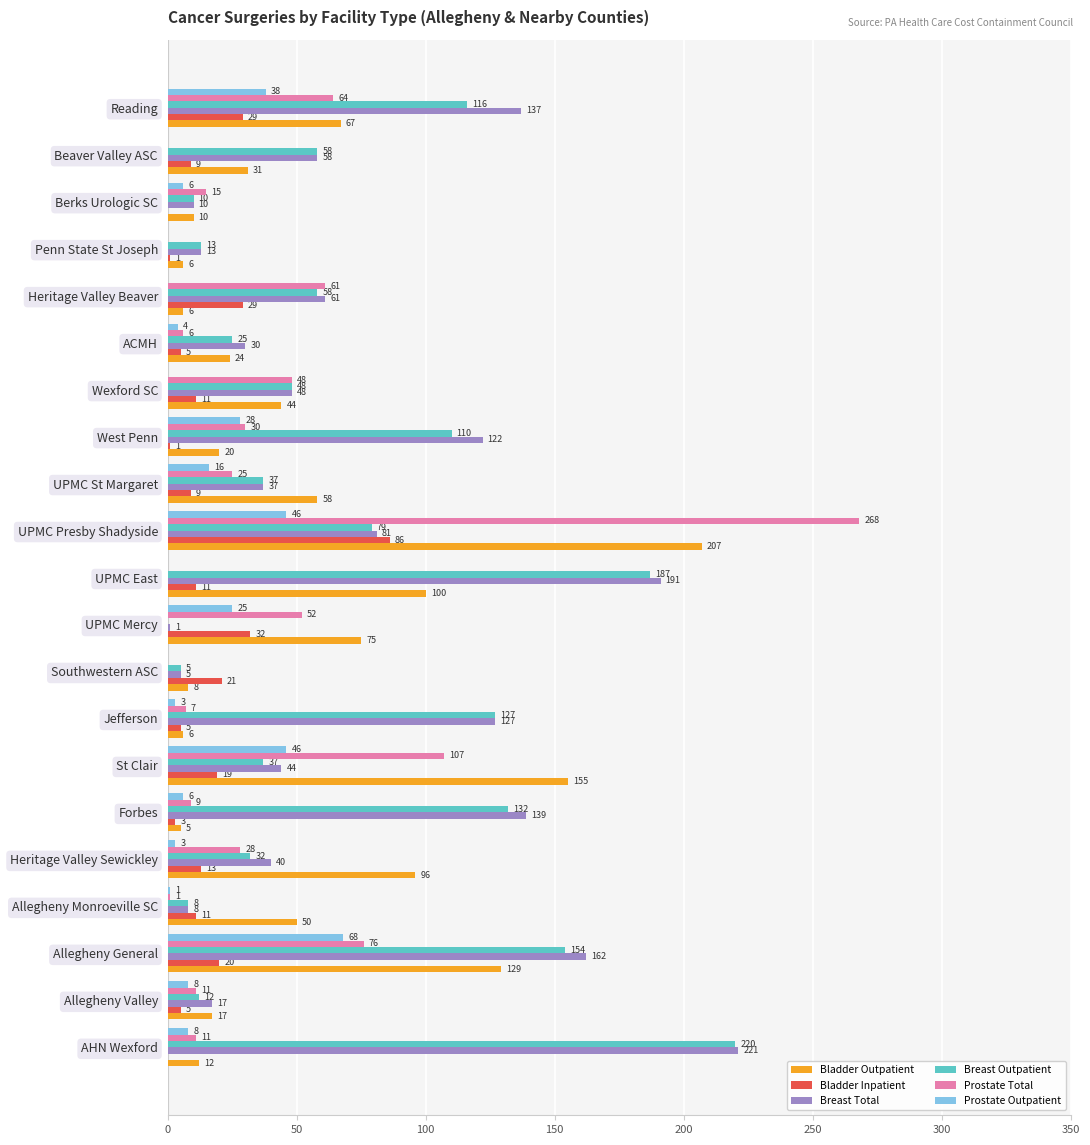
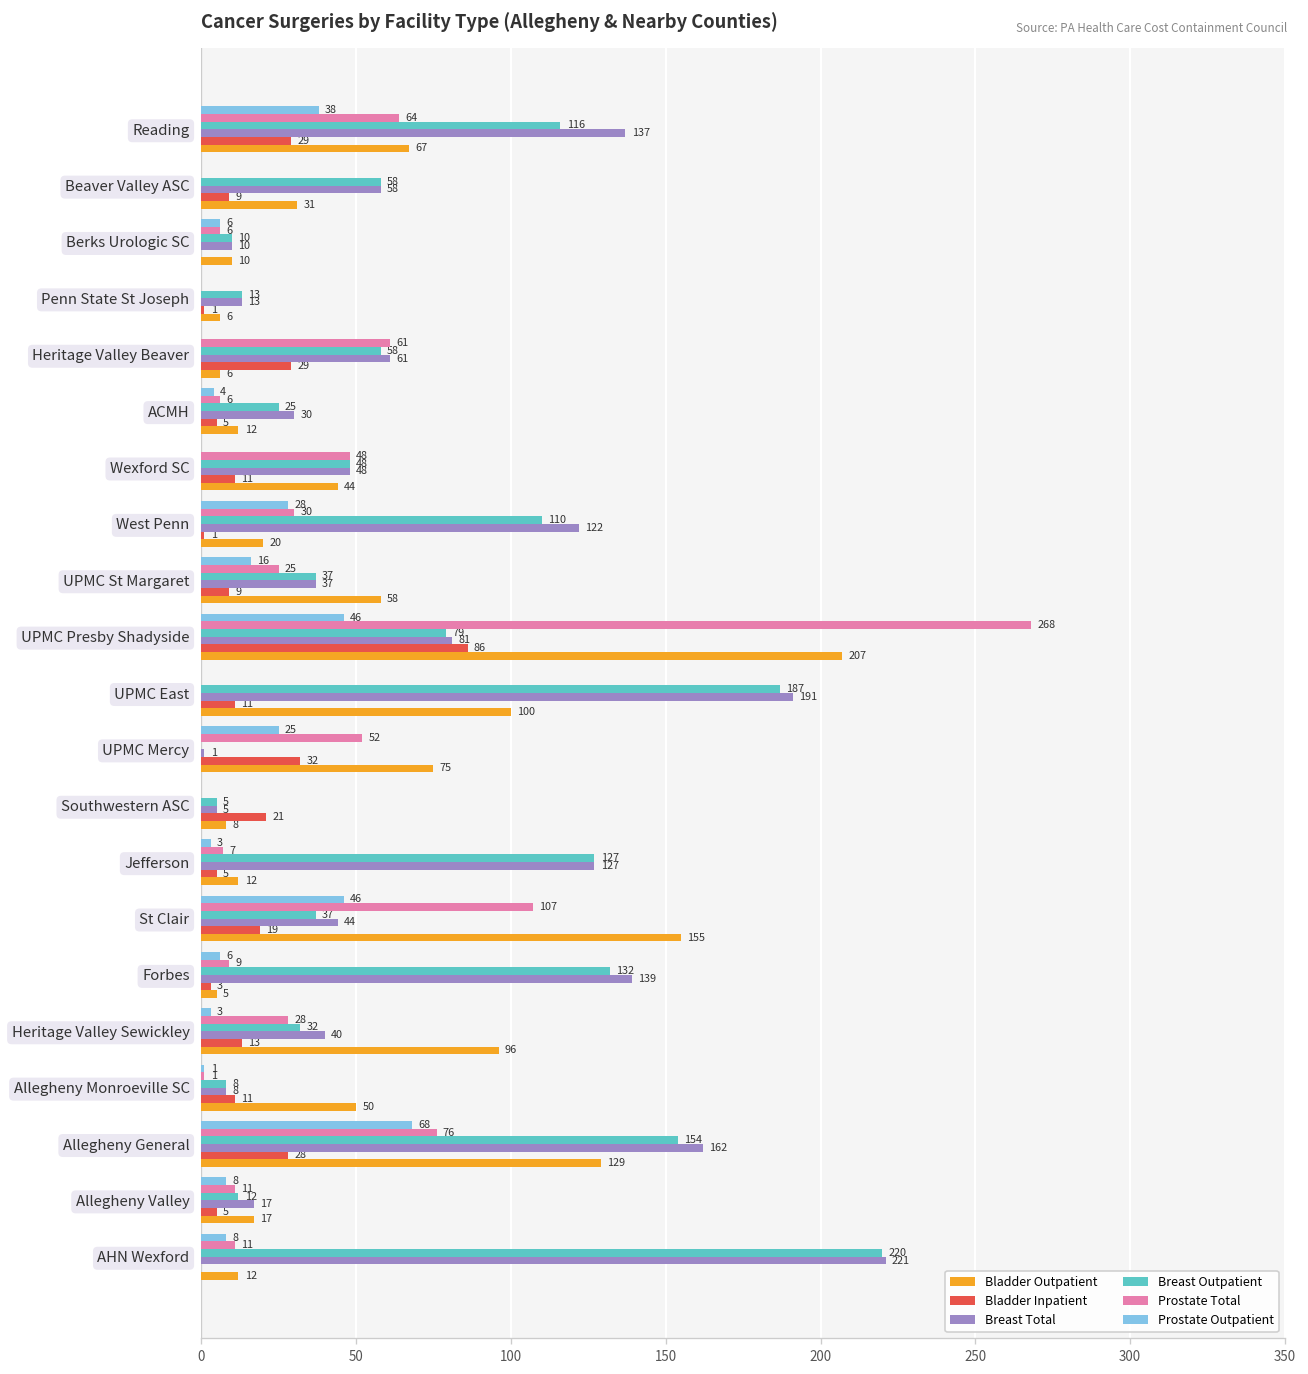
  {
    "Bladder Outpatient": {
      "Reading": 67,
      "Beaver Valley ASC": 31,
      "Berks Urologic SC": 10,
      "Penn State St Joseph": 6,
      "Heritage Valley Beaver": 6,
-     "ACMH": 24,
+     "ACMH": 12,
      "Wexford SC": 44,
      "West Penn": 20,
      "UPMC St Margaret": 58,
      "UPMC Presby Shadyside": 207,
      "UPMC East": 100,
      "UPMC Mercy": 75,
      "Southwestern ASC": 8,
-     "Jefferson": 6,
+     "Jefferson": 12,
      "St Clair": 155,
      "Forbes": 5,
      "Heritage Valley Sewickley": 96,
      "Allegheny Monroeville SC": 50,
      "Allegheny General": 129,
      "Allegheny Valley": 17,
      "AHN Wexford": 12
    },
    "Bladder Inpatient": {
      "Reading": 29,
      "Beaver Valley ASC": 9,
      "Penn State St Joseph": 1,
      "Heritage Valley Beaver": 29,
      "ACMH": 5,
      "Wexford SC": 11,
      "West Penn": 1,
      "UPMC St Margaret": 9,
      "UPMC Presby Shadyside": 86,
      "UPMC East": 11,
      "UPMC Mercy": 32,
      "Southwestern ASC": 21,
      "Jefferson": 5,
      "St Clair": 19,
      "Forbes": 3,
      "Heritage Valley Sewickley": 13,
      "Allegheny Monroeville SC": 11,
-     "Allegheny General": 20,
+     "Allegheny General": 28,
      "Allegheny Valley": 5
    },
    "Breast Total": {
      "Reading": 137,
      "Heritage Valley Beaver": 61,
      "ACMH": 30,
      "West Penn": 122,
      "UPMC Presby Shadyside": 81,
      "UPMC East": 191,
      "UPMC Mercy": 1,
      "St Clair": 44,
      "Forbes": 139,
      "Heritage Valley Sewickley": 40,
      "Allegheny General": 162,
      "Allegheny Valley": 17
    },
    "Prostate Total": {
      "Reading": 64,
-     "Berks Urologic SC": 15,
+     "Berks Urologic SC": 6,
      "Heritage Valley Beaver": 61,
      "ACMH": 6,
      "West Penn": 30,
      "UPMC St Margaret": 25,
      "UPMC Presby Shadyside": 268,
      "UPMC Mercy": 52,
      "Jefferson": 7,
      "St Clair": 107,
      "Forbes": 9,
      "Heritage Valley Sewickley": 28,
      "Allegheny General": 76,
      "AHN Wexford": 11
    }
  }
